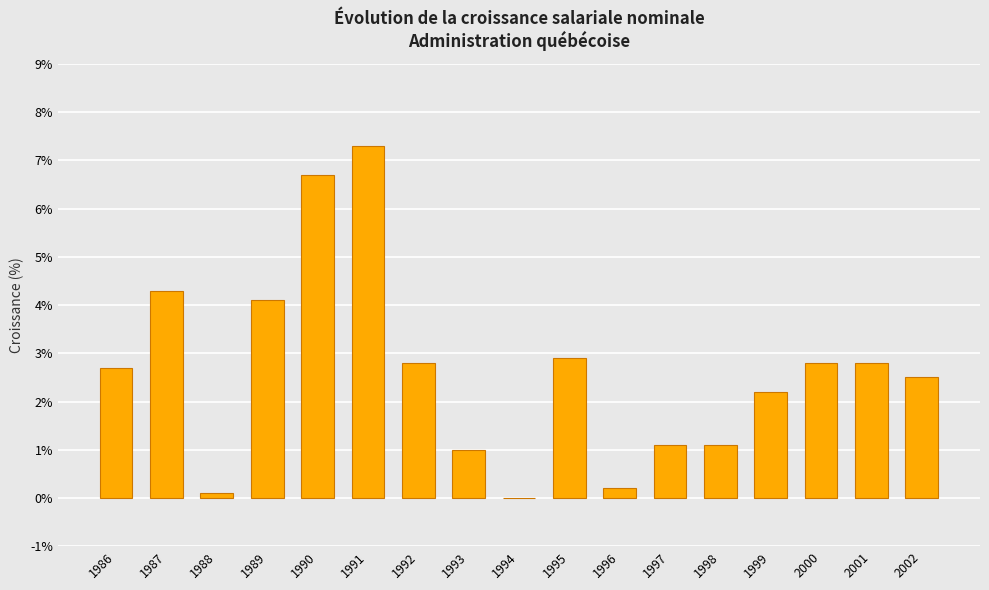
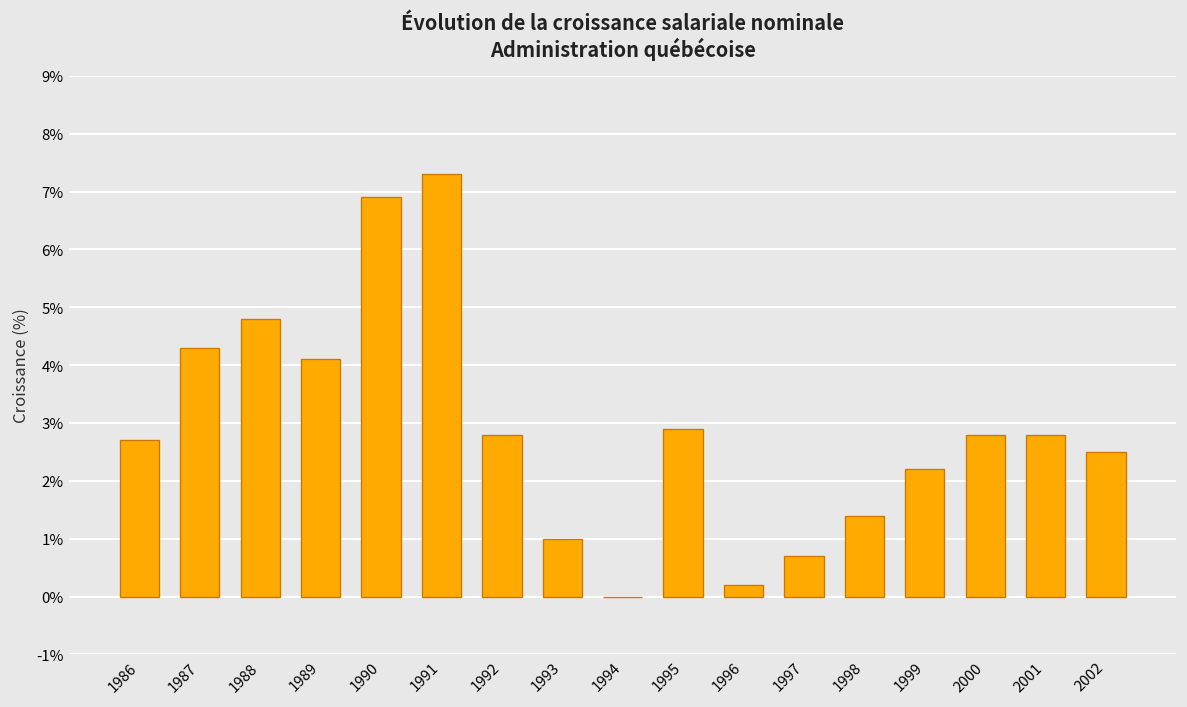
  {
    "1986": "2.7%",
    "1987": "4.3%",
-   "1988": "0.1%",
+   "1988": "4.8%",
    "1989": "4.1%",
-   "1990": "6.7%",
+   "1990": "6.9%",
    "1991": "7.3%",
    "1992": "2.8%",
    "1993": "1.0%",
    "1994": "0.0%",
    "1995": "2.9%",
    "1996": "0.2%",
-   "1997": "1.1%",
-   "1998": "1.1%",
+   "1997": "0.7%",
+   "1998": "1.4%",
    "1999": "2.2%",
    "2000": "2.8%",
    "2001": "2.8%",
    "2002": "2.5%"
  }
